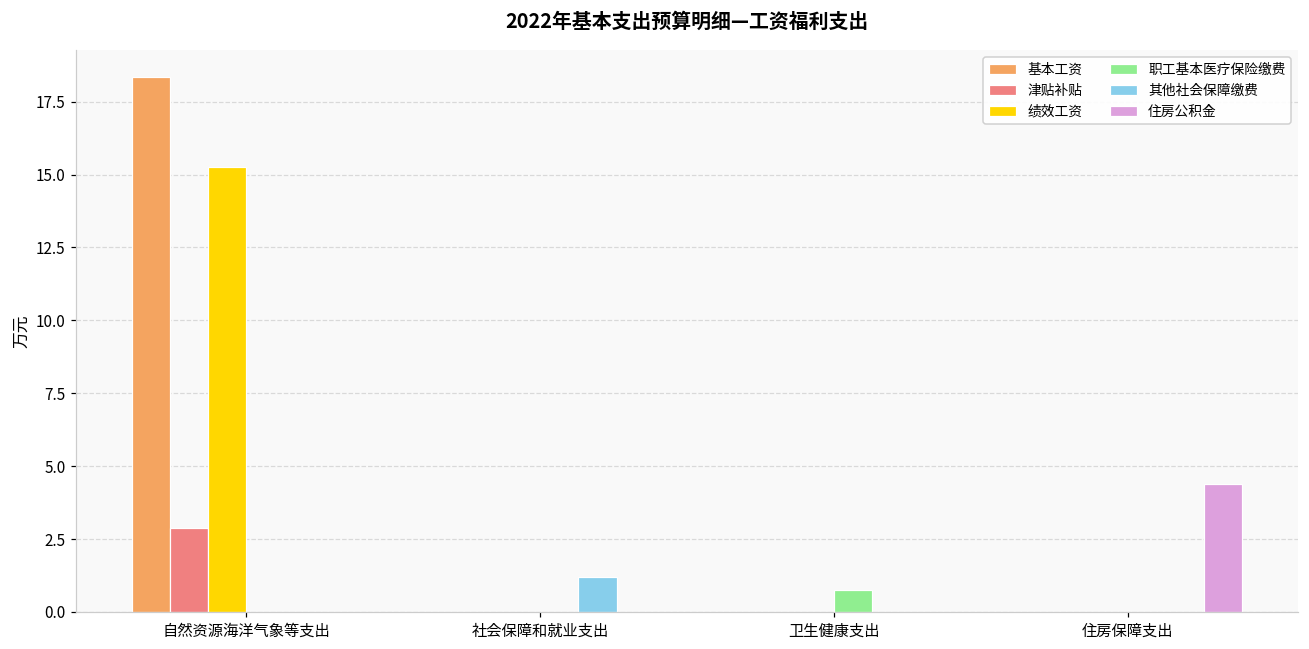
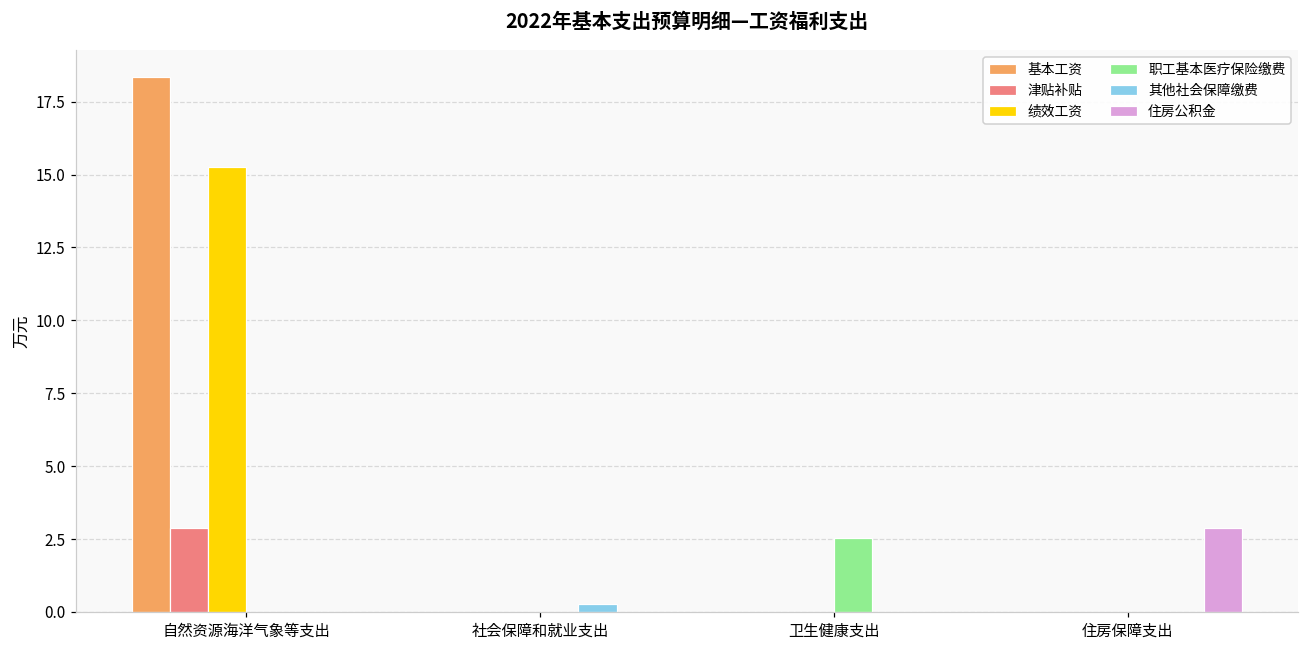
  {
    "绩效工资": {
      "自然资源海洋气象等支出": 15.3,
      "社会保障和就业支出": 0.0,
      "卫生健康支出": 0.0,
      "住房保障支出": 0.0
    },
    "职工基本医疗保险缴费": {
      "自然资源海洋气象等支出": 0.0,
      "社会保障和就业支出": 0.0,
-     "卫生健康支出": 0.8,
+     "卫生健康支出": 2.6,
      "住房保障支出": 0.0
    },
    "其他社会保障缴费": {
      "自然资源海洋气象等支出": 0.0,
-     "社会保障和就业支出": 1.2,
+     "社会保障和就业支出": 0.3,
      "卫生健康支出": 0.0,
      "住房保障支出": 0.0
    },
    "住房公积金": {
      "自然资源海洋气象等支出": 0.0,
      "社会保障和就业支出": 0.0,
      "卫生健康支出": 0.0,
-     "住房保障支出": 4.4
+     "住房保障支出": 2.9
    }
  }
